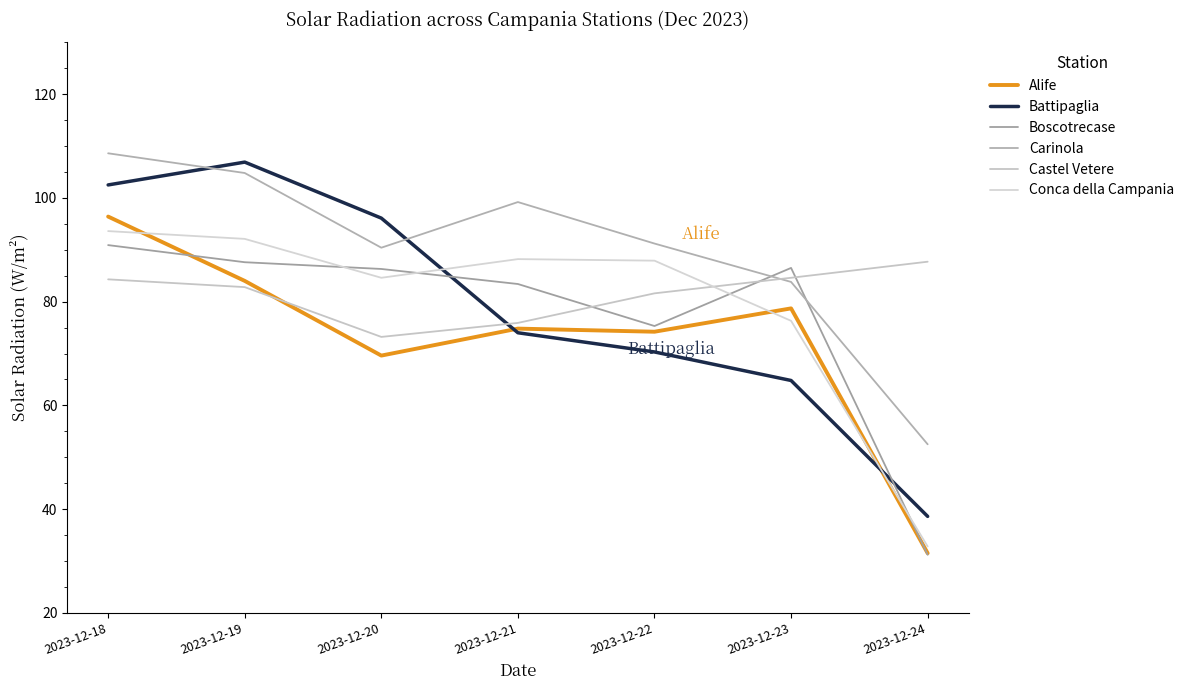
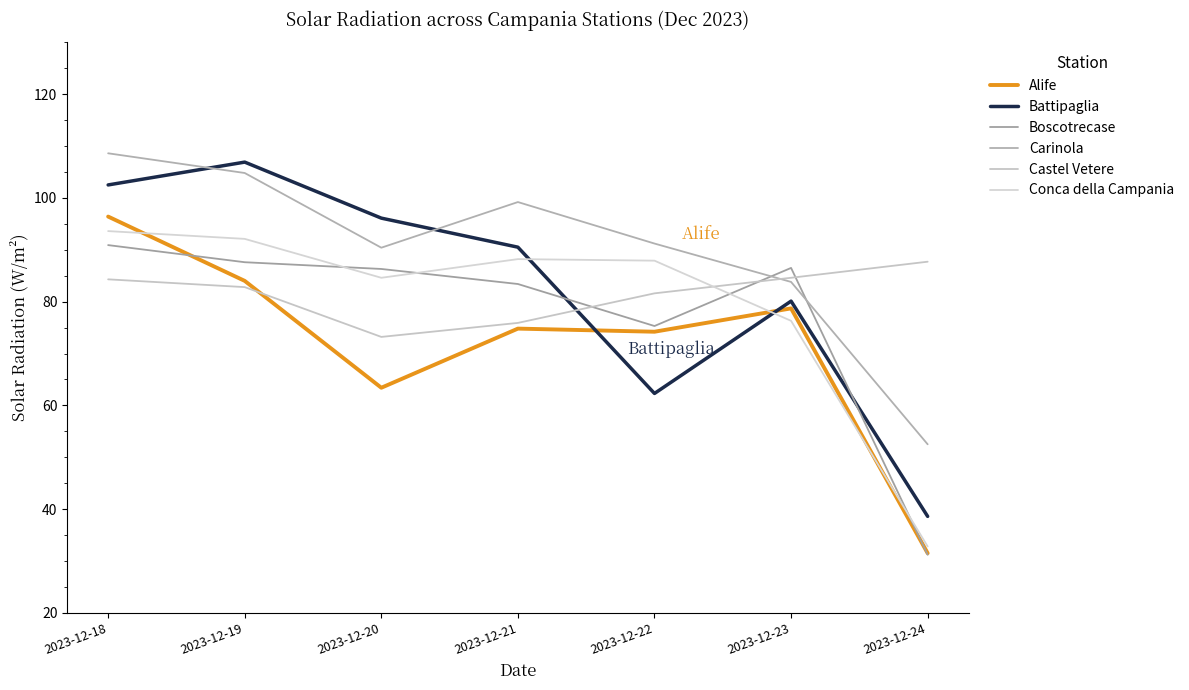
  {
    "Alife": {
      "2023-12-18": 96,
      "2023-12-19": 84,
-     "2023-12-20": 70,
+     "2023-12-20": 63,
      "2023-12-21": 75,
      "2023-12-22": 74,
      "2023-12-23": 79
    },
    "Battipaglia": {
      "2023-12-18": 103,
      "2023-12-19": 107,
      "2023-12-20": 96,
-     "2023-12-21": 74,
-     "2023-12-22": 70,
-     "2023-12-23": 65,
+     "2023-12-21": 91,
+     "2023-12-22": 62,
+     "2023-12-23": 80,
      "2023-12-24": 39
    }
  }
